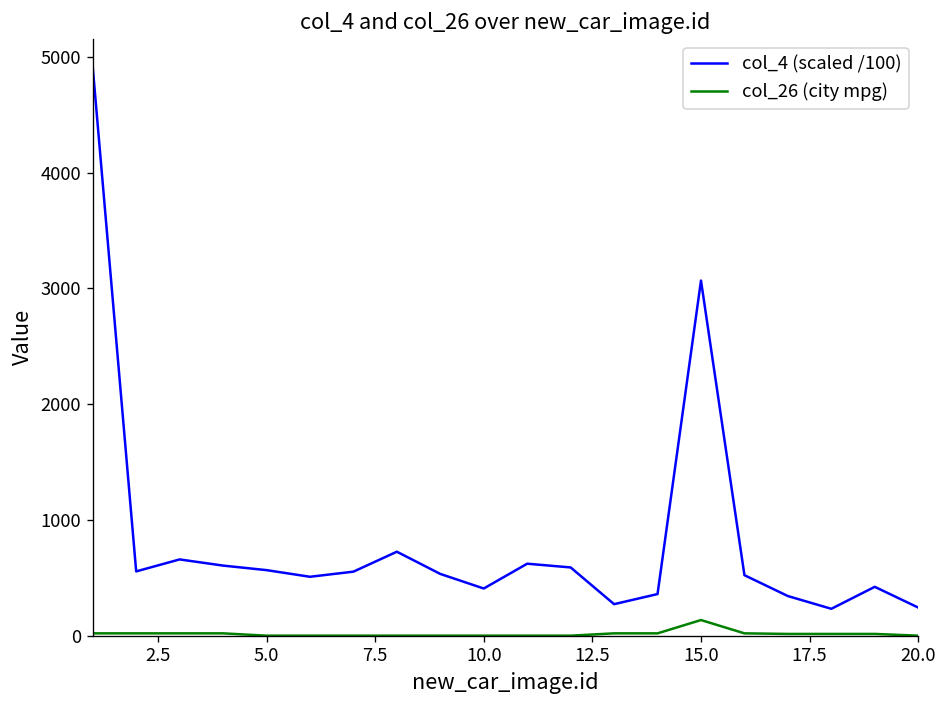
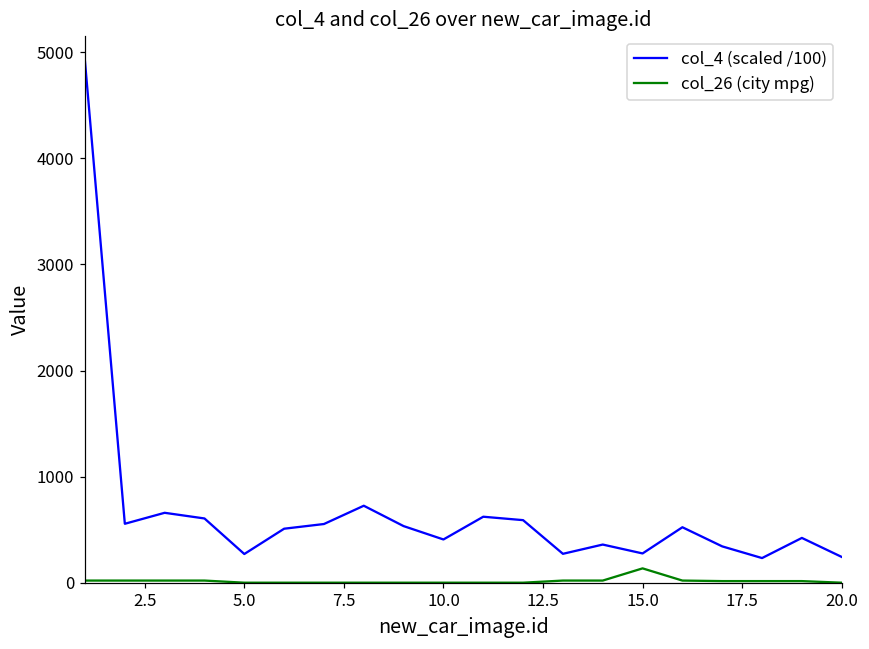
  {
    "col_4 (scaled /100)": {
-     "5.0": 600,
+     "5.0": 300,
      "10.0": 400,
-     "15.0": 3100,
+     "15.0": 300,
      "20.0": 200
    },
    "col_26 (city mpg)": {
      "5.0": 0,
      "10.0": 0,
      "15.0": 100,
      "20.0": 0
    }
  }
